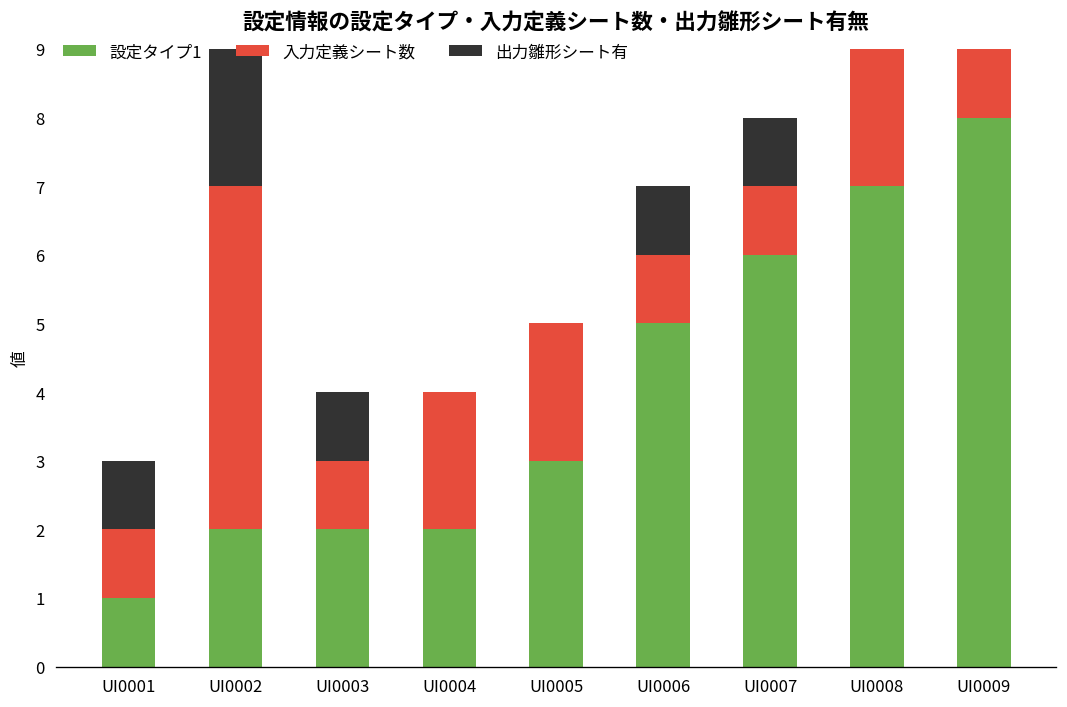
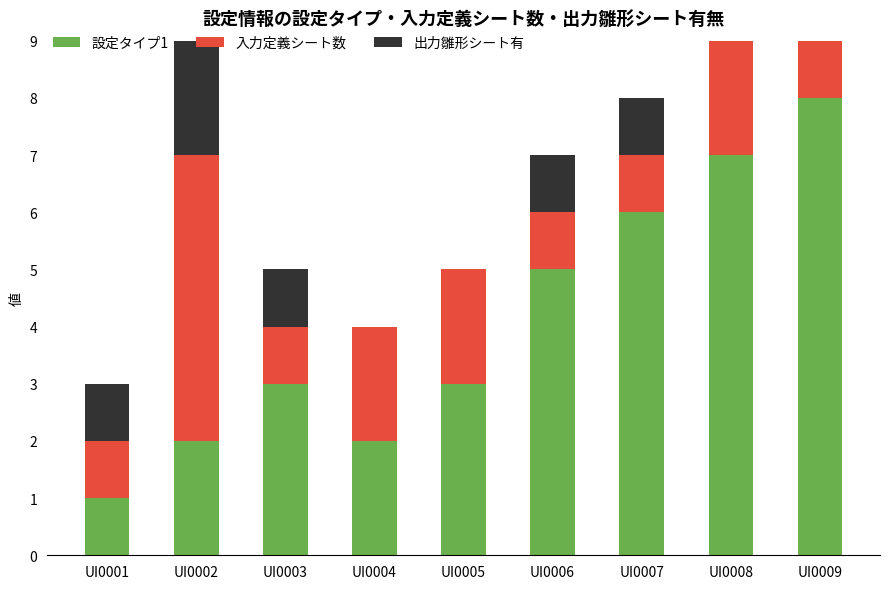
  {
    "設定タイプ1": {
      "UI0001": 1,
      "UI0002": 2,
-     "UI0003": 2,
+     "UI0003": 3,
      "UI0004": 2,
      "UI0005": 3,
      "UI0006": 5,
      "UI0007": 6,
      "UI0008": 7,
      "UI0009": 8
    },
    "入力定義シート数": {
      "UI0001": 1,
      "UI0002": 5,
      "UI0003": 1,
      "UI0004": 2,
      "UI0005": 2,
      "UI0006": 1,
      "UI0007": 1,
      "UI0008": 2,
      "UI0009": 1
    },
    "出力雛形シート有": {
      "UI0001": 1,
      "UI0002": 2,
      "UI0003": 1,
      "UI0004": 0,
      "UI0005": 0,
      "UI0006": 1,
      "UI0007": 1,
      "UI0008": 0,
      "UI0009": 0
    }
  }
